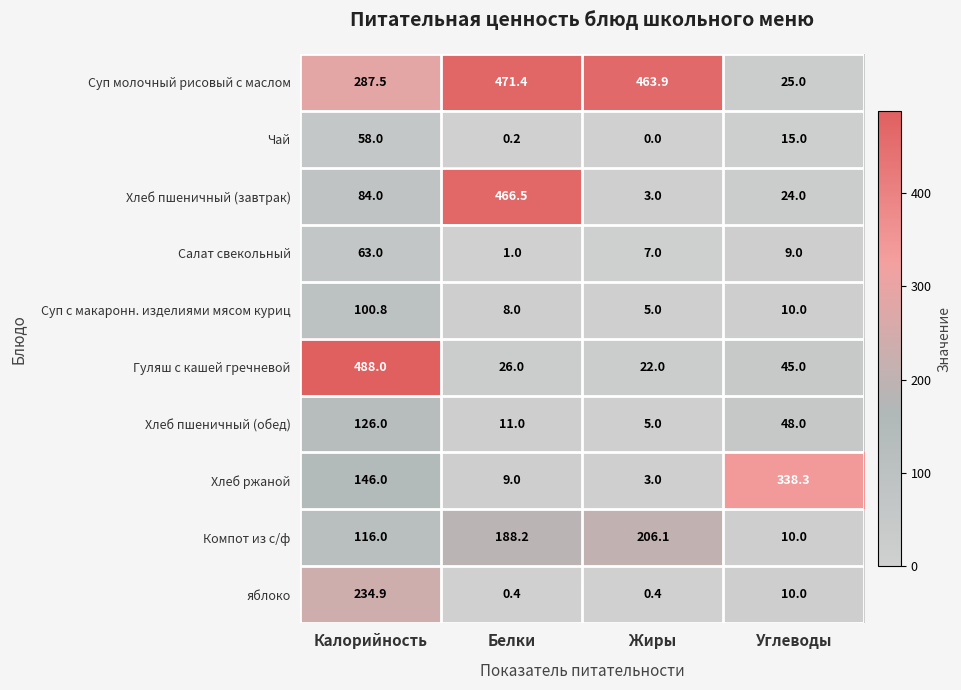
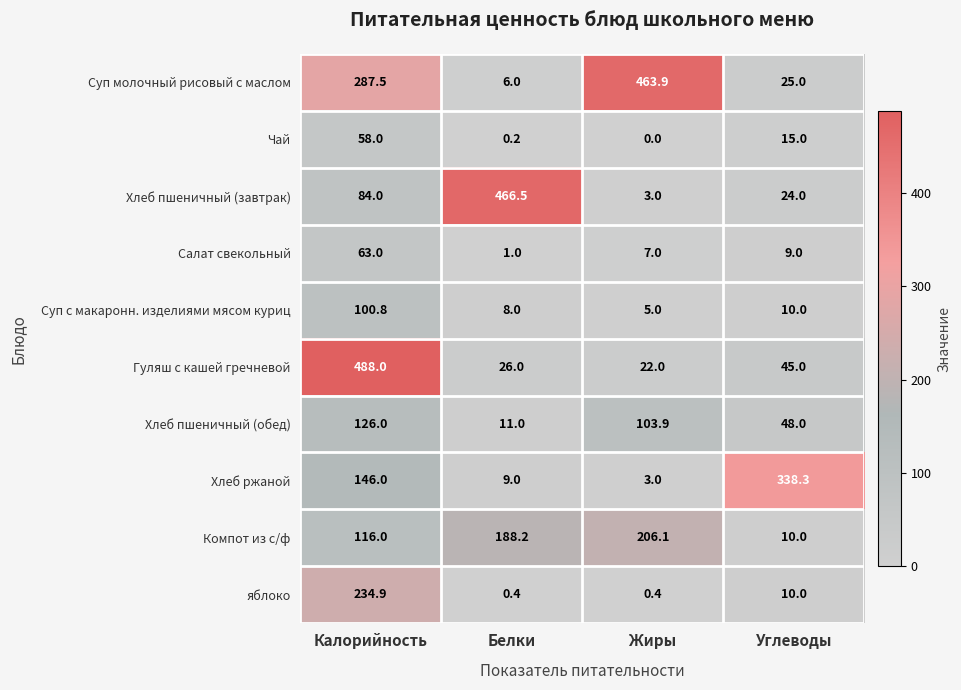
  {
    "Суп молочный рисовый с маслом": {
      "Калорийность": 287.5,
-     "Белки": 471.4,
+     "Белки": 6.0,
      "Жиры": 463.9,
      "Углеводы": 25.0
    },
    "Чай": {
      "Калорийность": 58.0,
      "Белки": 0.2,
      "Жиры": 0.0,
      "Углеводы": 15.0
    },
    "Хлеб пшеничный (завтрак)": {
      "Калорийность": 84.0,
      "Белки": 466.5,
      "Жиры": 3.0,
      "Углеводы": 24.0
    },
    "Салат свекольный": {
      "Калорийность": 63.0,
      "Белки": 1.0,
      "Жиры": 7.0,
      "Углеводы": 9.0
    },
    "Суп с макаронн. изделиями мясом куриц": {
      "Калорийность": 100.8,
      "Белки": 8.0,
      "Жиры": 5.0,
      "Углеводы": 10.0
    },
    "Гуляш с кашей гречневой": {
      "Калорийность": 488.0,
      "Белки": 26.0,
      "Жиры": 22.0,
      "Углеводы": 45.0
    },
    "Хлеб пшеничный (обед)": {
      "Калорийность": 126.0,
      "Белки": 11.0,
-     "Жиры": 5.0,
+     "Жиры": 103.9,
      "Углеводы": 48.0
    },
    "Хлеб ржаной": {
      "Калорийность": 146.0,
      "Белки": 9.0,
      "Жиры": 3.0,
      "Углеводы": 338.3
    },
    "Компот из с/ф": {
      "Калорийность": 116.0,
      "Белки": 188.2,
      "Жиры": 206.1,
      "Углеводы": 10.0
    },
    "яблоко": {
      "Калорийность": 234.9,
      "Белки": 0.4,
      "Жиры": 0.4,
      "Углеводы": 10.0
    }
  }
